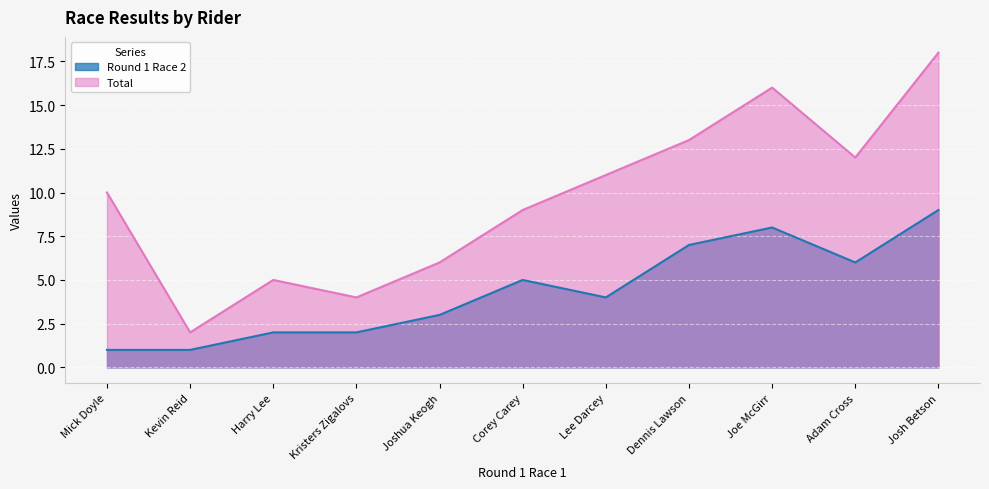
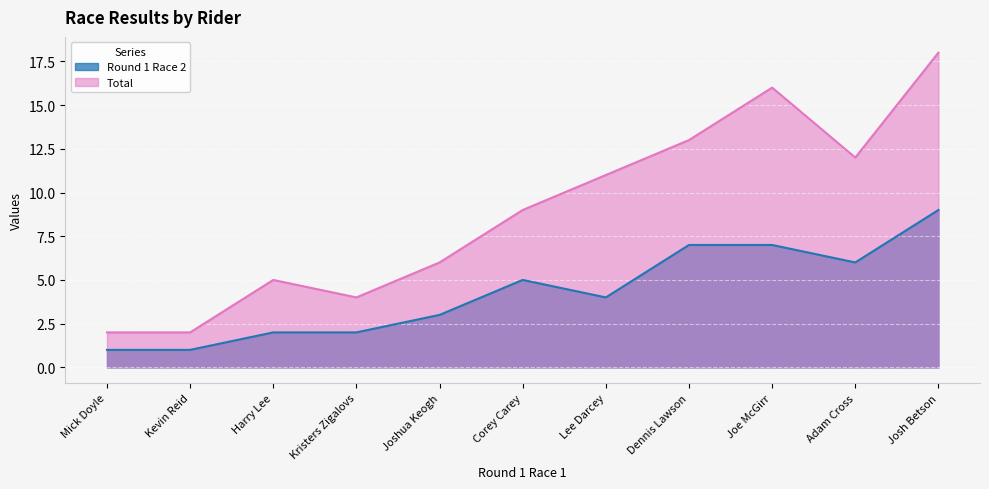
  {
    "Round 1 Race 2": {
      "Mick Doyle": 1,
      "Kevin Reid": 1,
      "Harry Lee": 2,
      "Kristers Zigalovs": 2,
      "Joshua Keogh": 3,
      "Corey Carey": 5,
      "Lee Darcey": 4,
      "Dennis Lawson": 7,
-     "Joe McGirr": 8,
+     "Joe McGirr": 7,
      "Adam Cross": 6,
      "Josh Betson": 9
    },
    "Total": {
-     "Mick Doyle": 10,
+     "Mick Doyle": 2,
      "Kevin Reid": 2,
      "Harry Lee": 5,
      "Kristers Zigalovs": 4,
      "Joshua Keogh": 6,
      "Corey Carey": 9,
      "Lee Darcey": 11,
      "Dennis Lawson": 13,
      "Joe McGirr": 16,
      "Adam Cross": 12,
      "Josh Betson": 18
    }
  }
